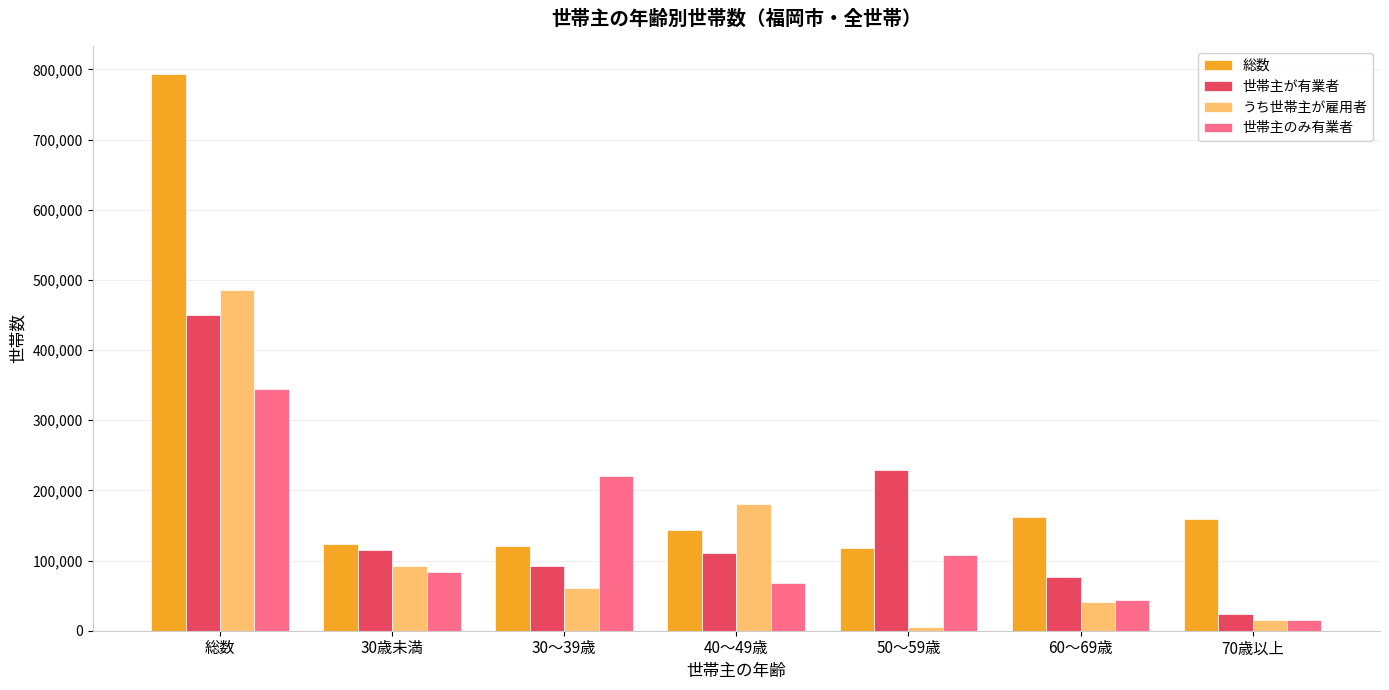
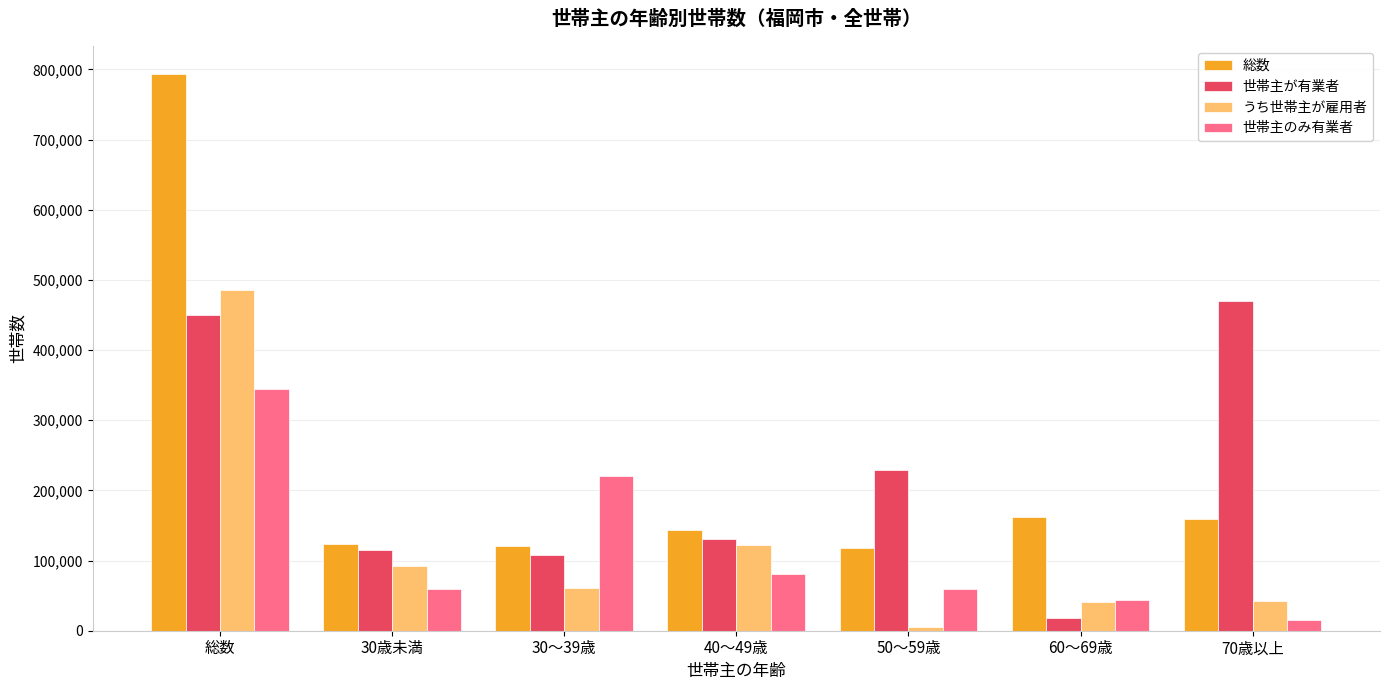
  {
    "総数": {
      "総数": "790,000",
      "30歳未満": "120,000",
      "30～39歳": "120,000",
      "40～49歳": "140,000",
      "50～59歳": "120,000",
      "60～69歳": "160,000",
      "70歳以上": "160,000"
    },
    "世帯主が有業者": {
      "総数": "450,000",
      "30歳未満": "120,000",
-     "30～39歳": "90,000",
-     "40～49歳": "110,000",
+     "30～39歳": "110,000",
+     "40～49歳": "130,000",
      "50～59歳": "230,000",
-     "60～69歳": "80,000",
-     "70歳以上": "20,000"
+     "60～69歳": "20,000",
+     "70歳以上": "470,000"
    },
    "うち世帯主が雇用者": {
      "総数": "490,000",
      "30歳未満": "90,000",
      "30～39歳": "60,000",
-     "40～49歳": "180,000",
+     "40～49歳": "120,000",
      "50～59歳": "10,000",
      "60～69歳": "40,000",
-     "70歳以上": "10,000"
+     "70歳以上": "40,000"
    },
    "世帯主のみ有業者": {
      "総数": "350,000",
-     "30歳未満": "80,000",
+     "30歳未満": "60,000",
      "30～39歳": "220,000",
-     "40～49歳": "70,000",
-     "50～59歳": "110,000",
+     "40～49歳": "80,000",
+     "50～59歳": "60,000",
      "60～69歳": "40,000",
      "70歳以上": "10,000"
    }
  }
